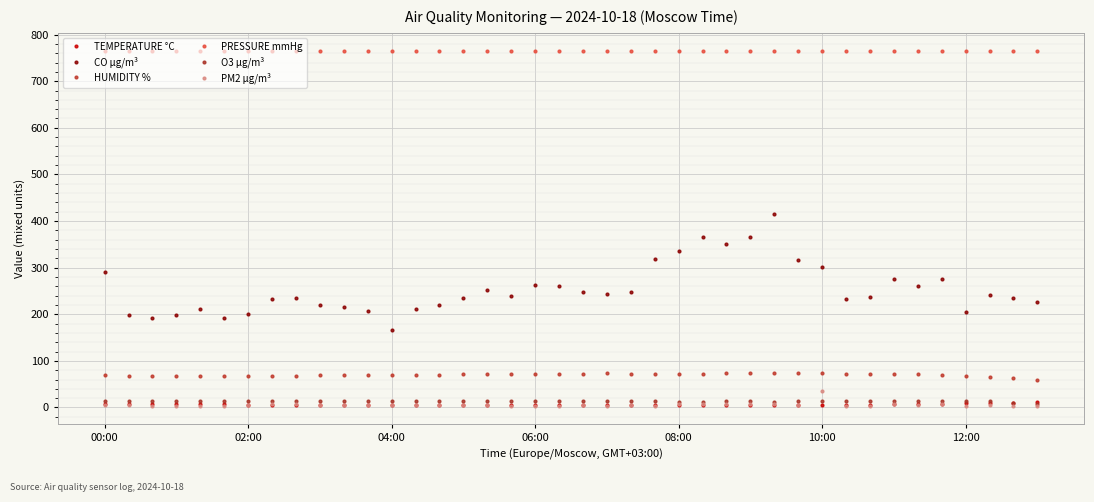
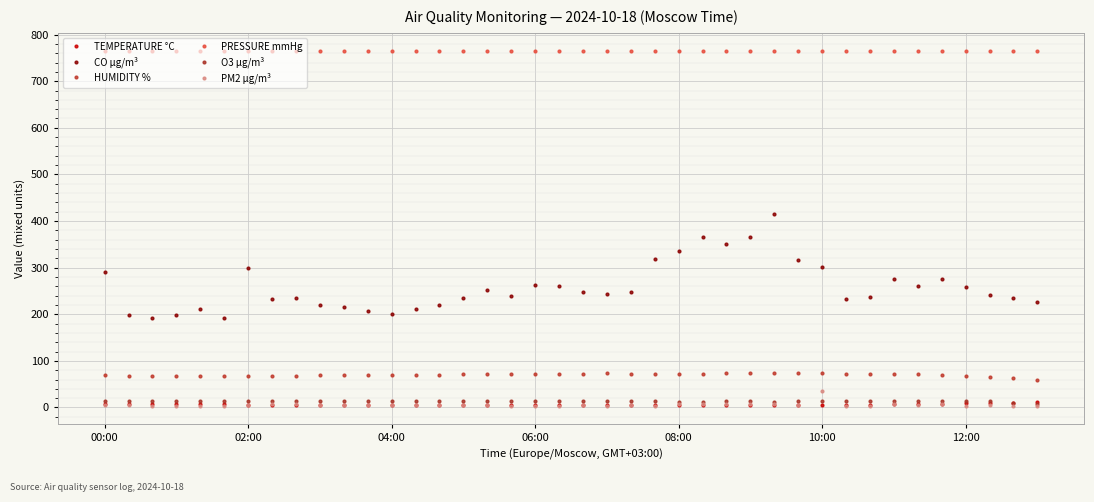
  {
    "TEMPERATURE °C": {
      "10:00": 10
    },
    "CO µg/m³": {
      "00:00": 290,
-     "02:00": 200,
-     "04:00": 170,
+     "02:00": 300,
+     "04:00": 200,
      "06:00": 260,
      "08:00": 340,
      "10:00": 300,
-     "12:00": 200
+     "12:00": 260
    },
    "PM2 µg/m³": {
      "10:00": 40
    }
  }
